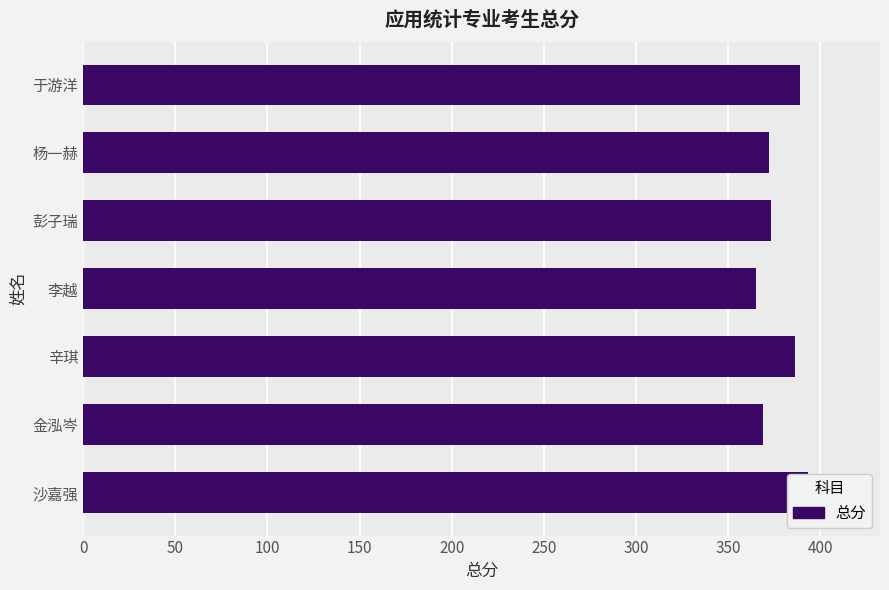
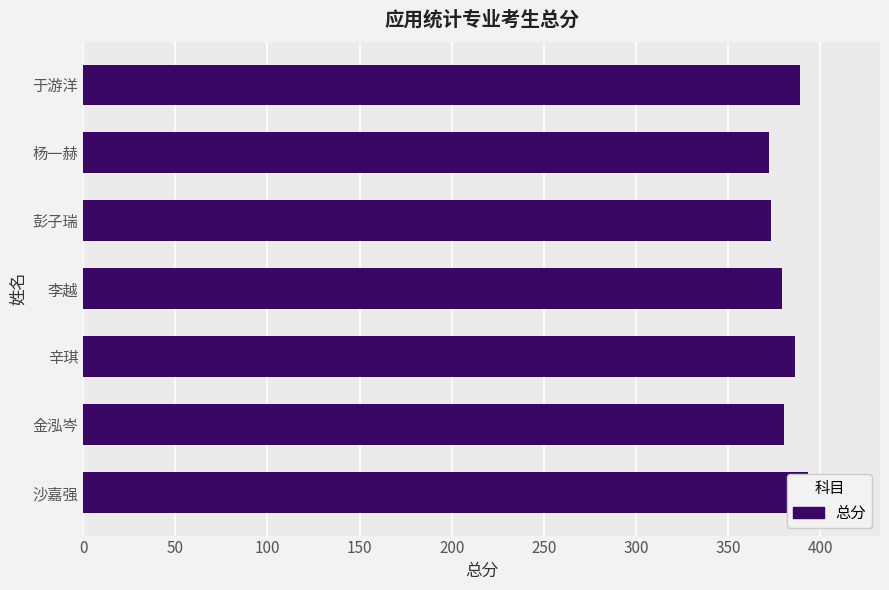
  {
    "于游洋": 389,
    "杨一赫": 372,
    "彭子瑞": 373,
-   "李越": 365,
+   "李越": 379,
    "辛琪": 386,
-   "金泓岑": 369
+   "金泓岑": 380
  }
